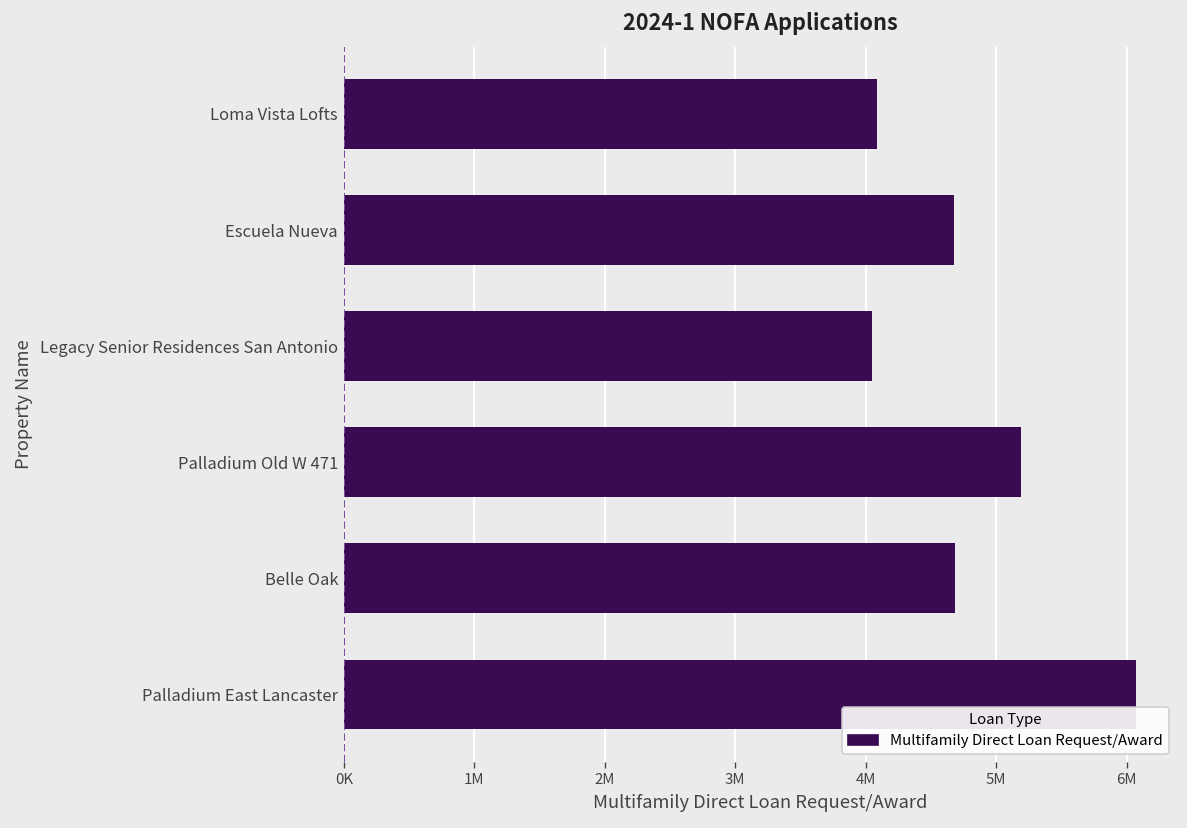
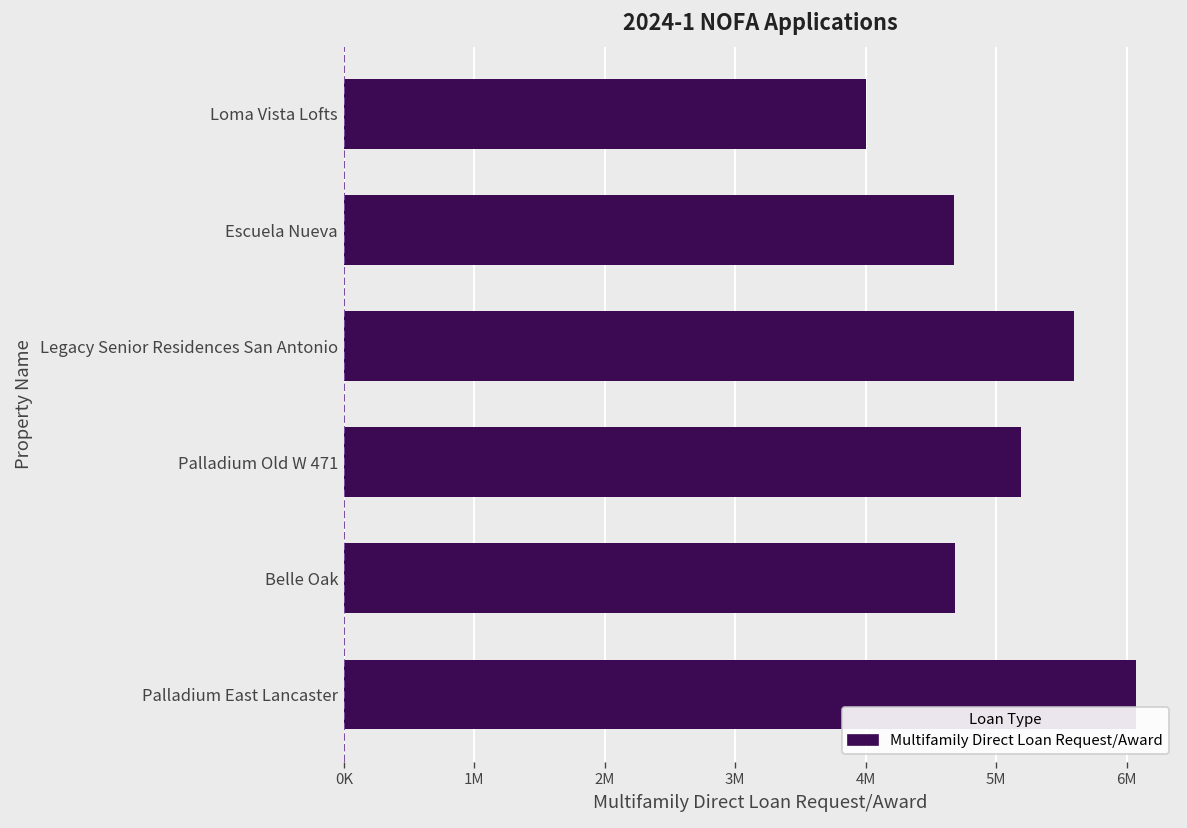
  {
-   "Loma Vista Lofts": 4090000,
+   "Loma Vista Lofts": 4000000,
    "Escuela Nueva": 4680000,
-   "Legacy Senior Residences San Antonio": 4050000,
+   "Legacy Senior Residences San Antonio": 5600000,
    "Palladium Old W 471": 5190000,
    "Belle Oak": 4680000,
    "Palladium East Lancaster": 6070000
  }
